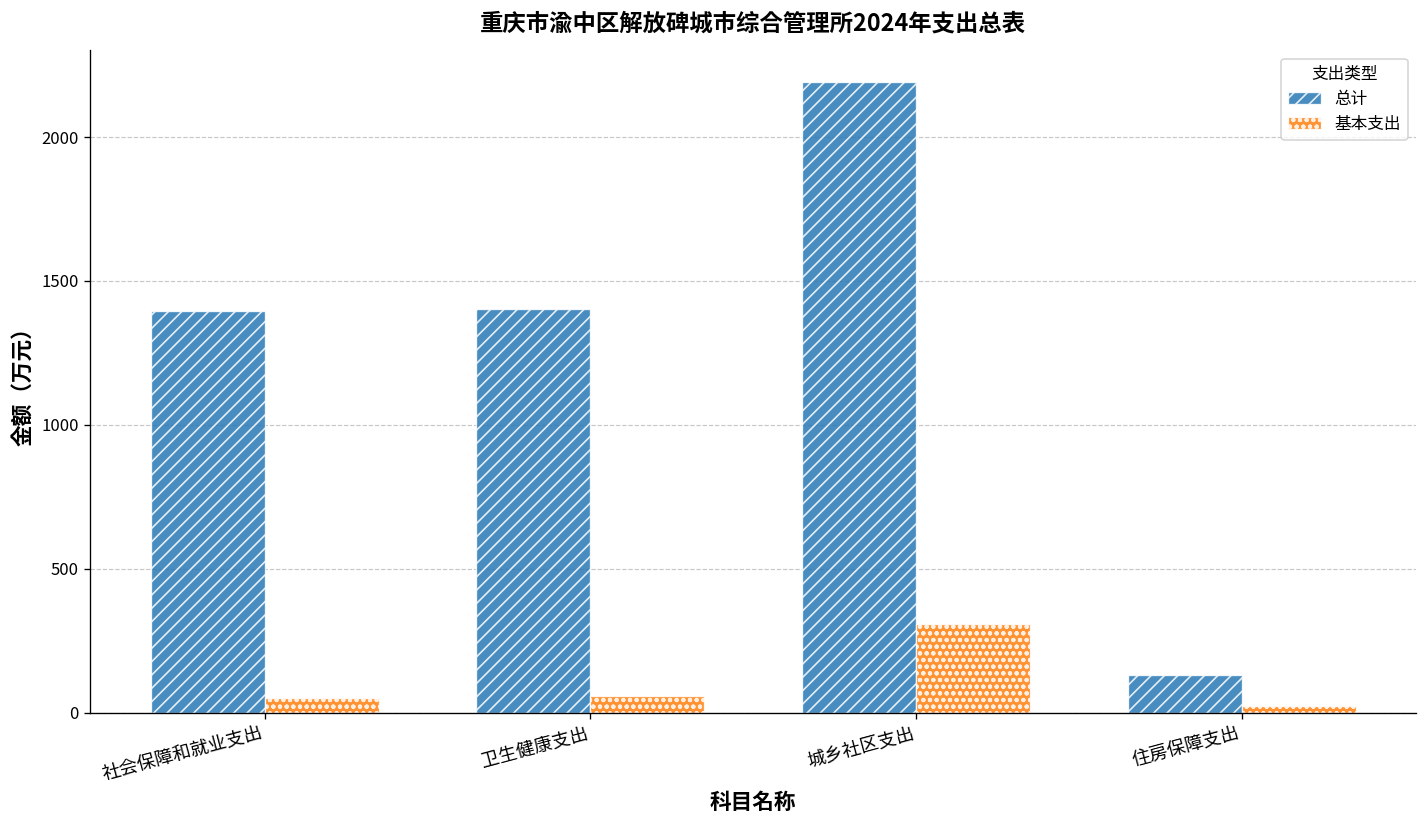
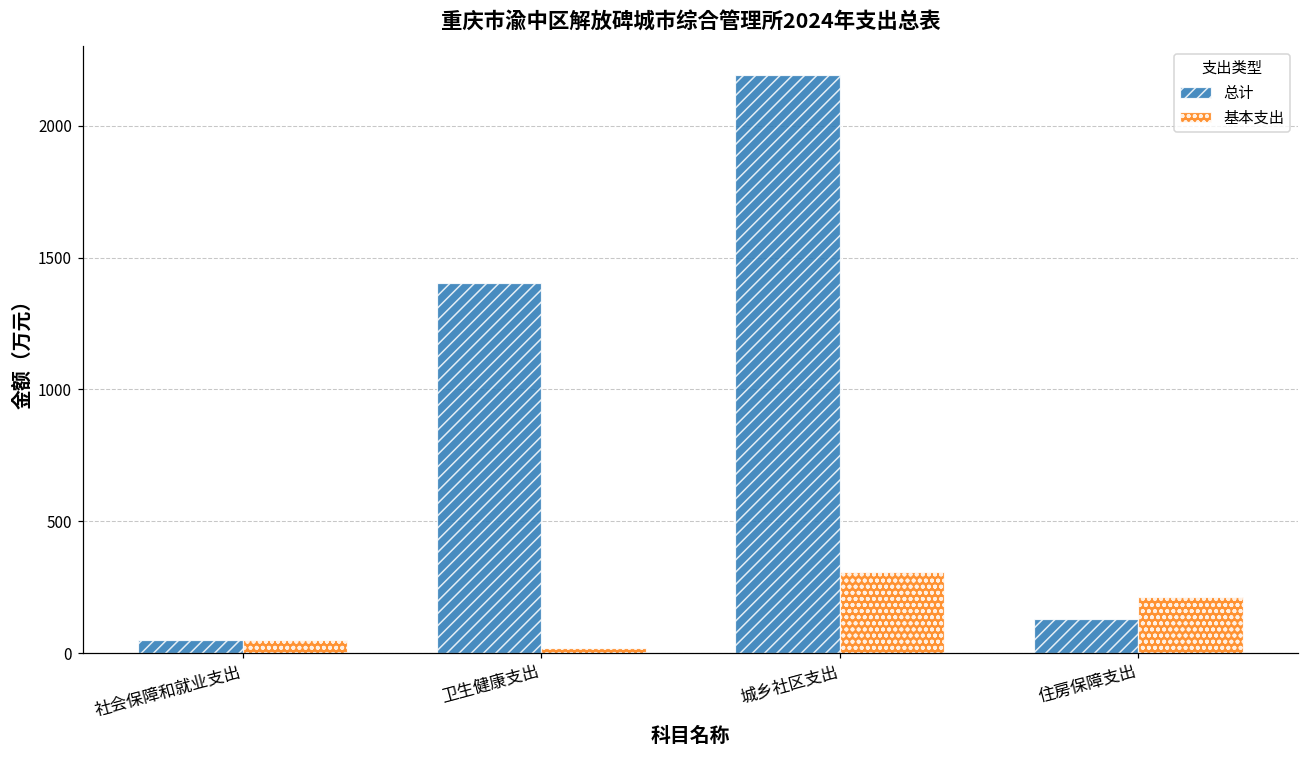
  {
    "总计": {
-     "社会保障和就业支出": 1390,
+     "社会保障和就业支出": 50,
      "卫生健康支出": 1400,
      "城乡社区支出": 2190,
      "住房保障支出": 130
    },
    "基本支出": {
      "社会保障和就业支出": 50,
-     "卫生健康支出": 60,
+     "卫生健康支出": 20,
      "城乡社区支出": 310,
-     "住房保障支出": 20
+     "住房保障支出": 210
    }
  }
